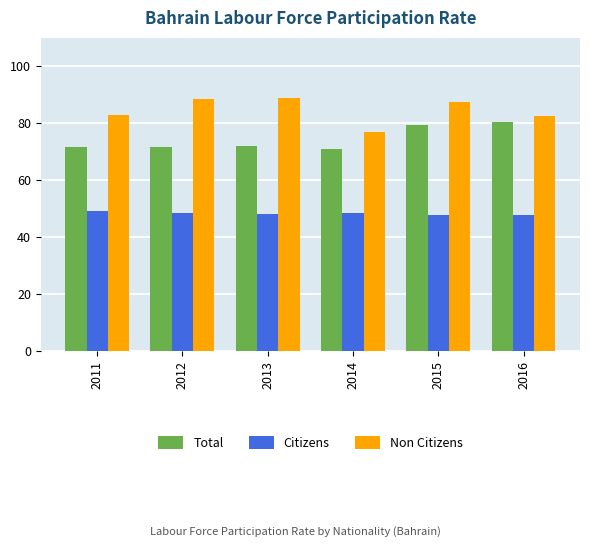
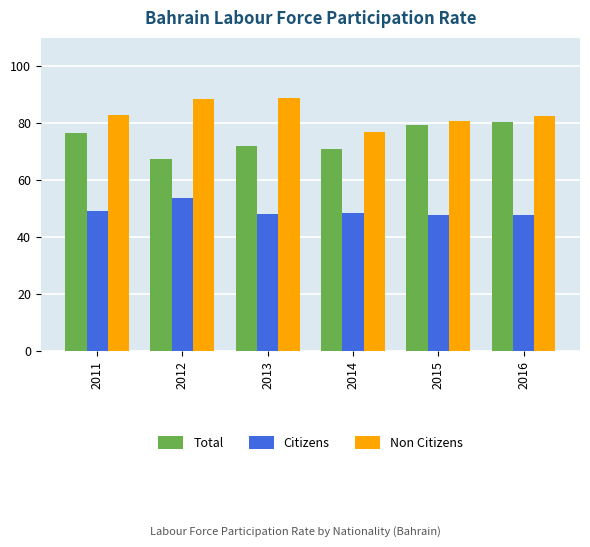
  {
    "Total": {
-     "2011": 72,
-     "2012": 72,
+     "2011": 77,
+     "2012": 68,
      "2013": 72,
      "2014": 71,
      "2015": 79,
      "2016": 81
    },
    "Citizens": {
      "2011": 49,
-     "2012": 48,
+     "2012": 54,
      "2013": 48,
      "2014": 48,
      "2015": 48,
      "2016": 48
    },
    "Non Citizens": {
      "2011": 83,
      "2012": 89,
      "2013": 89,
      "2014": 77,
-     "2015": 88,
+     "2015": 81,
      "2016": 82
    }
  }
